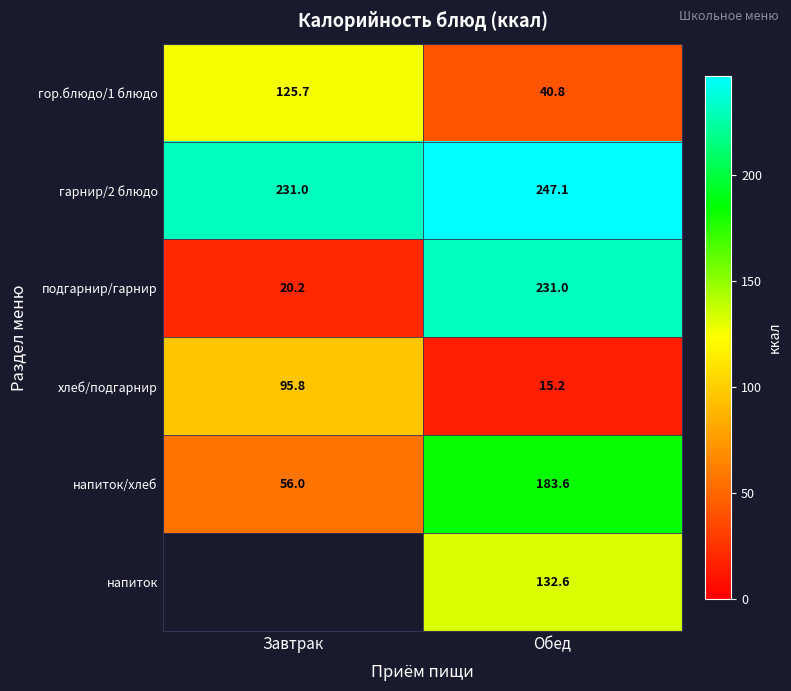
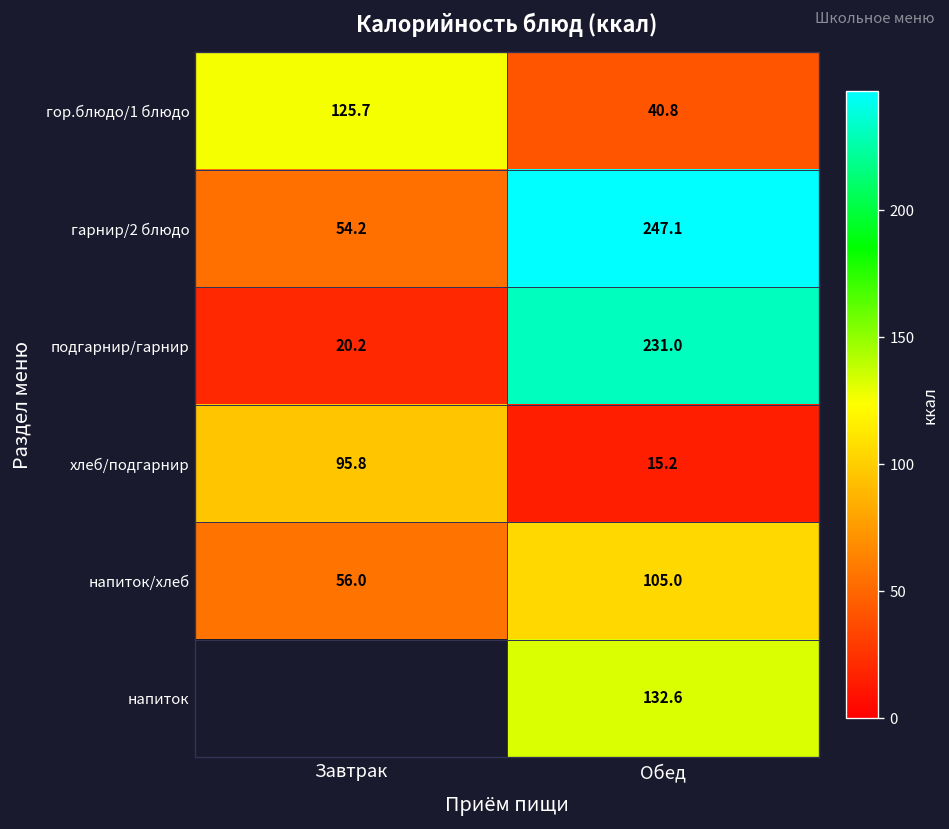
  {
    "гор.блюдо/1 блюдо": {
      "Завтрак": 125.7,
      "Обед": 40.8
    },
    "гарнир/2 блюдо": {
-     "Завтрак": 231.0,
+     "Завтрак": 54.2,
      "Обед": 247.1
    },
    "подгарнир/гарнир": {
      "Завтрак": 20.2,
      "Обед": 231.0
    },
    "хлеб/подгарнир": {
      "Завтрак": 95.8,
      "Обед": 15.2
    },
    "напиток/хлеб": {
      "Завтрак": 56.0,
-     "Обед": 183.6
+     "Обед": 105.0
    },
    "напиток": {
      "Обед": 132.6
    }
  }
